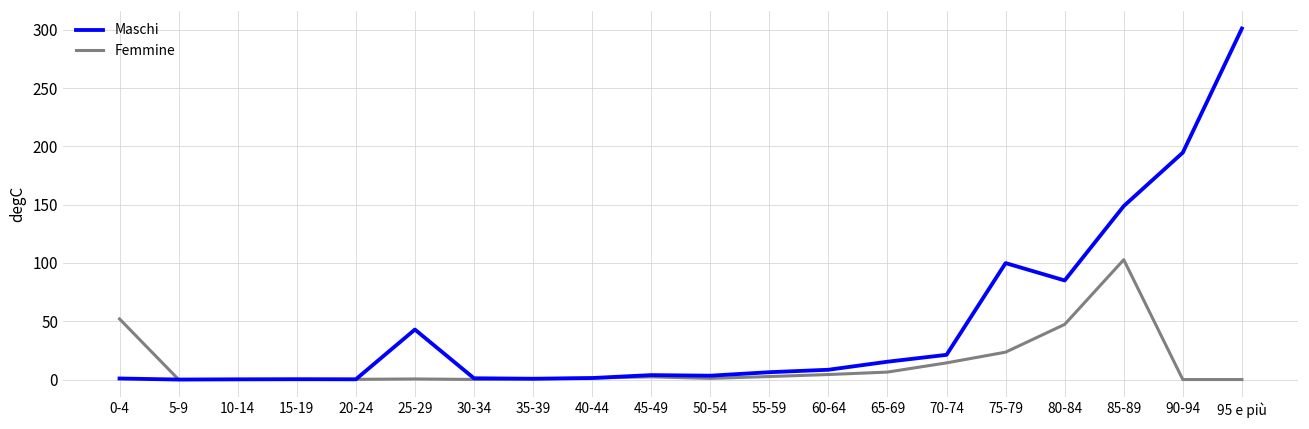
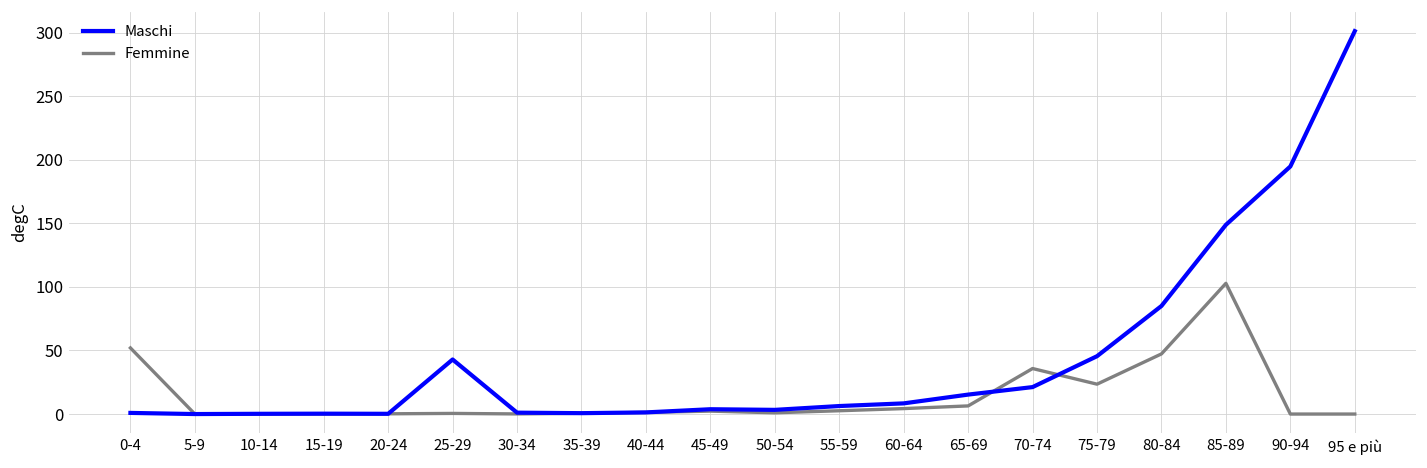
  {
    "Maschi": {
      "0-4": 1,
      "25-29": 43,
      "55-59": 6,
      "60-64": 8,
      "65-69": 15,
      "70-74": 21,
-     "75-79": 100,
+     "75-79": 46,
      "80-84": 85,
      "85-89": 149,
      "90-94": 195,
      "95 e più": 301
    },
    "Femmine": {
      "0-4": 52,
      "25-29": 1,
      "55-59": 3,
      "60-64": 4,
      "65-69": 6,
-     "70-74": 14,
+     "70-74": 36,
      "75-79": 24,
      "80-84": 47,
      "85-89": 103,
      "90-94": 0,
      "95 e più": 0
    }
  }
